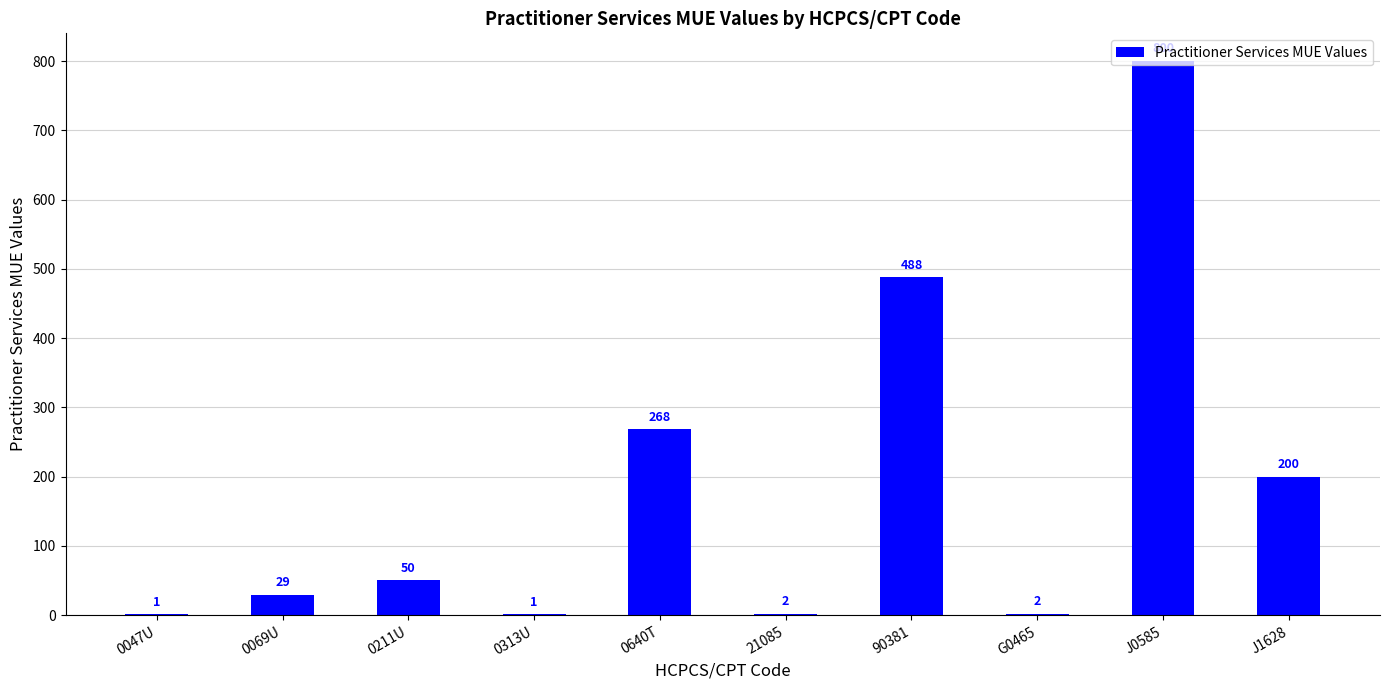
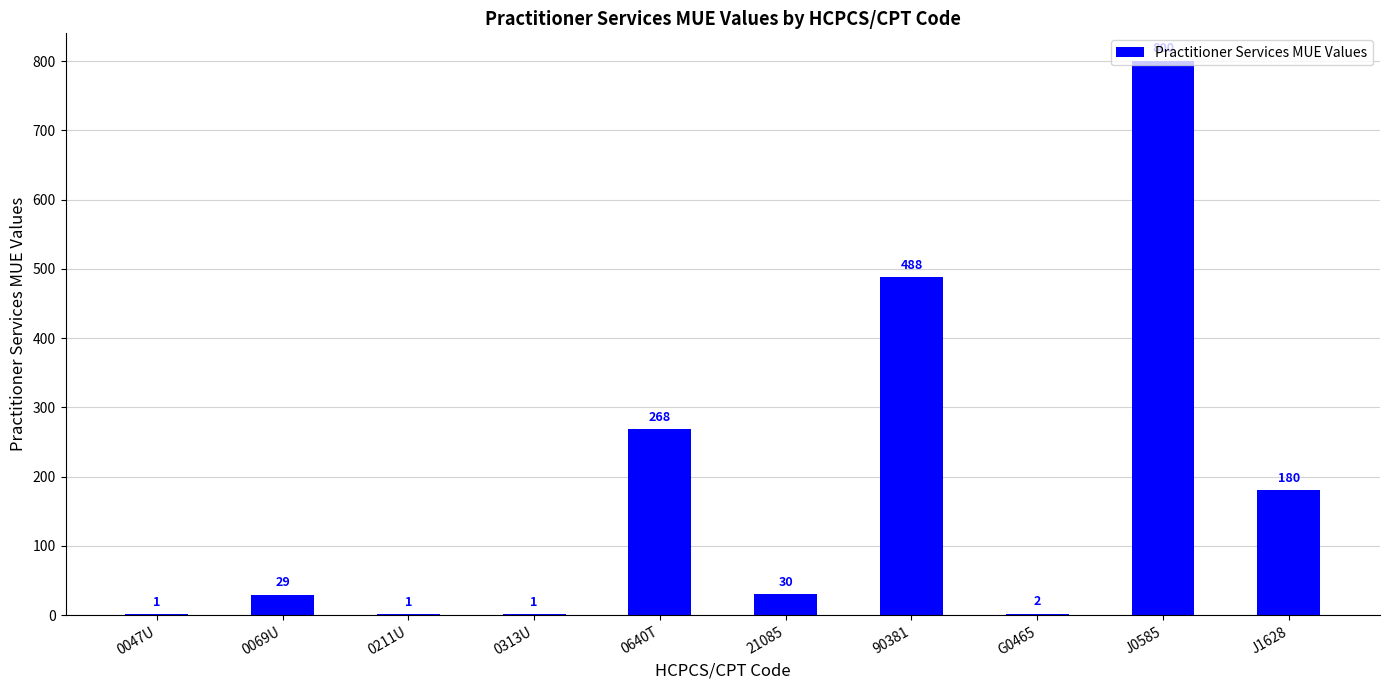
  {
    "0047U": 1,
    "0069U": 29,
-   "0211U": 50,
+   "0211U": 1,
    "0313U": 1,
    "0640T": 268,
-   "21085": 2,
+   "21085": 30,
    "90381": 488,
    "G0465": 2,
-   "J1628": 200
+   "J1628": 180
  }
